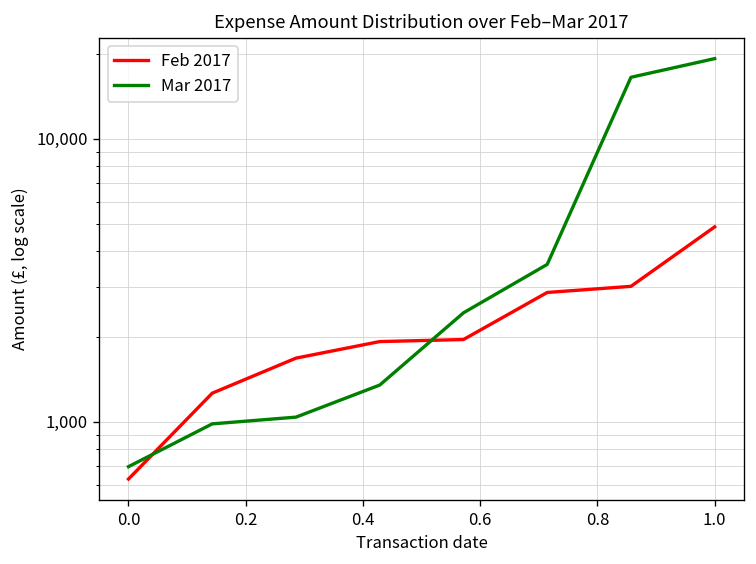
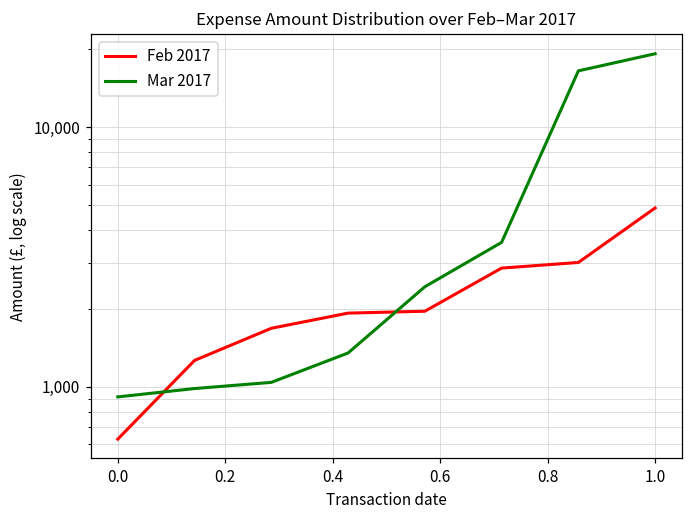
  {
    "Feb 2017": {
      "0.0": "630",
      "1.0": "4,900"
    },
    "Mar 2017": {
-     "0.0": "700",
+     "0.0": "910",
      "1.0": "19,000"
    }
  }
